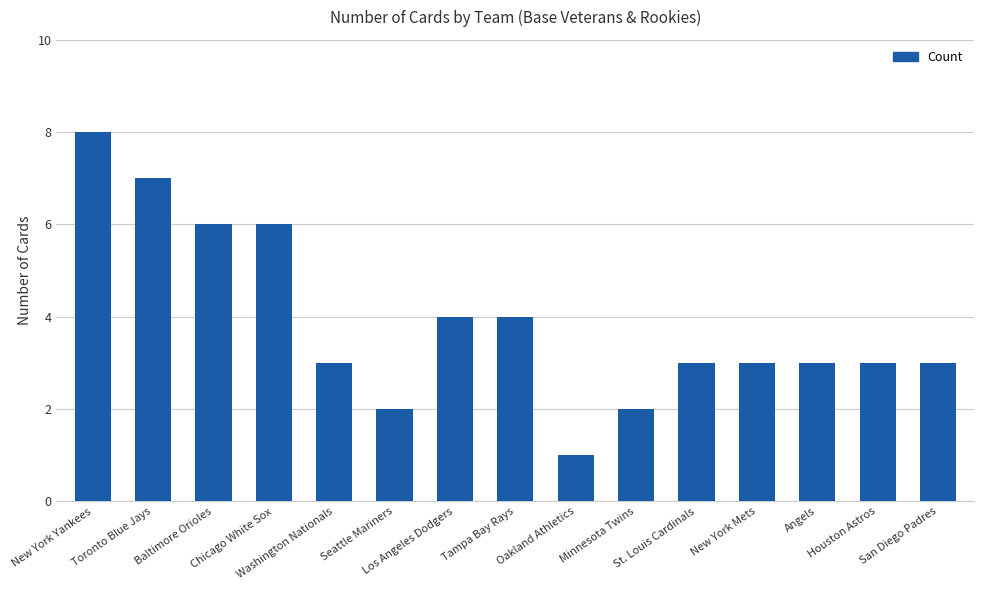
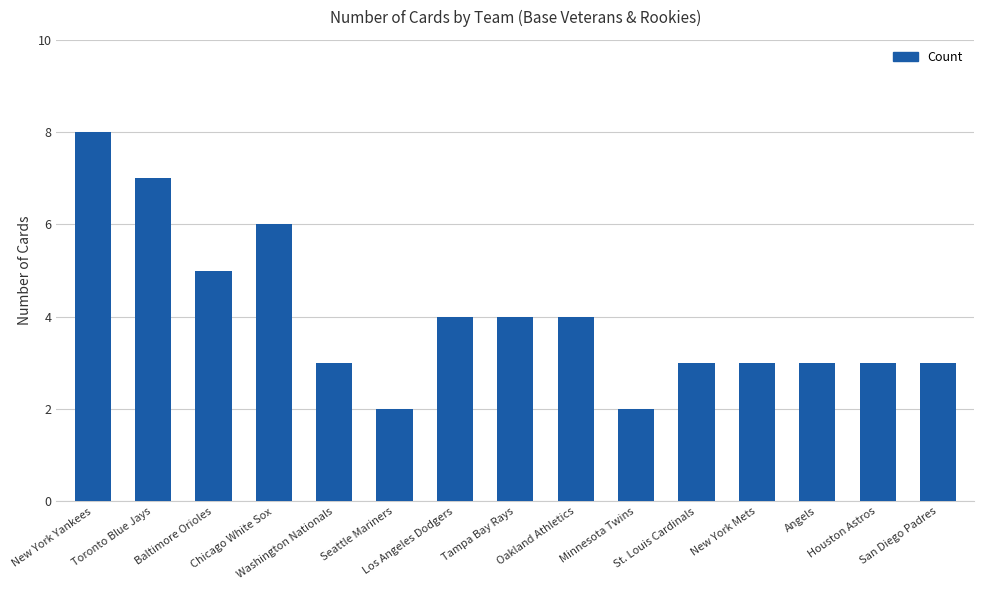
  {
    "New York Yankees": 8,
    "Toronto Blue Jays": 7,
-   "Baltimore Orioles": 6,
+   "Baltimore Orioles": 5,
    "Chicago White Sox": 6,
    "Washington Nationals": 3,
    "Seattle Mariners": 2,
    "Los Angeles Dodgers": 4,
    "Tampa Bay Rays": 4,
-   "Oakland Athletics": 1,
+   "Oakland Athletics": 4,
    "Minnesota Twins": 2,
    "St. Louis Cardinals": 3,
    "New York Mets": 3,
    "Angels": 3,
    "Houston Astros": 3,
    "San Diego Padres": 3
  }
